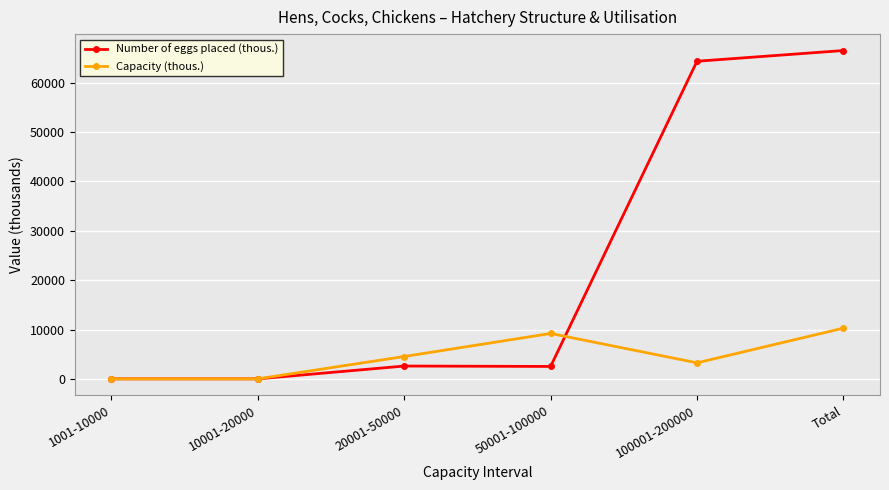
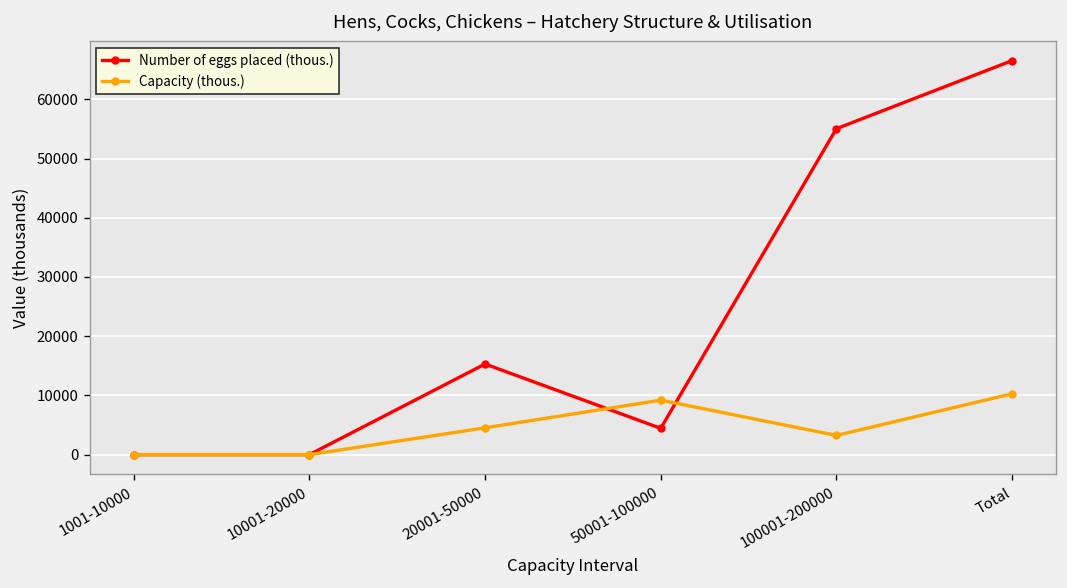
  {
    "Number of eggs placed (thous.)": {
-     "20001-50000": 3000,
-     "50001-100000": 3000,
-     "100001-200000": 64000,
+     "20001-50000": 15000,
+     "50001-100000": 4000,
+     "100001-200000": 55000,
      "Total": 67000
    },
    "Capacity (thous.)": {
      "20001-50000": 5000,
      "50001-100000": 9000,
      "100001-200000": 3000,
      "Total": 10000
    }
  }
